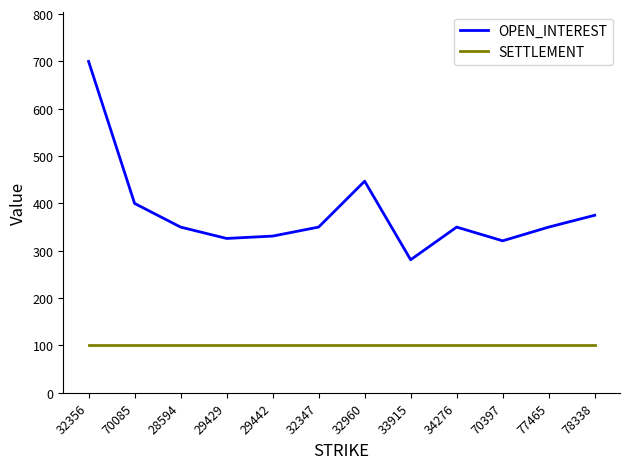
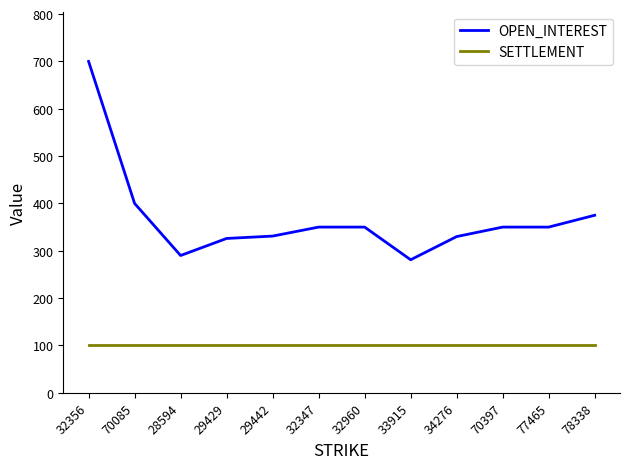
  {
    "OPEN_INTEREST": {
      "32356": 700,
      "70085": 400,
-     "28594": 350,
+     "28594": 290,
      "29429": 330,
      "29442": 330,
      "32347": 350,
-     "32960": 450,
+     "32960": 350,
      "33915": 280,
-     "34276": 350,
-     "70397": 320,
+     "34276": 330,
+     "70397": 350,
      "77465": 350,
      "78338": 380
    },
    "SETTLEMENT": {
      "32356": 100,
      "70085": 100,
      "28594": 100,
      "29429": 100,
      "29442": 100,
      "32347": 100,
      "32960": 100,
      "33915": 100,
      "34276": 100,
      "70397": 100,
      "77465": 100,
      "78338": 100
    }
  }
